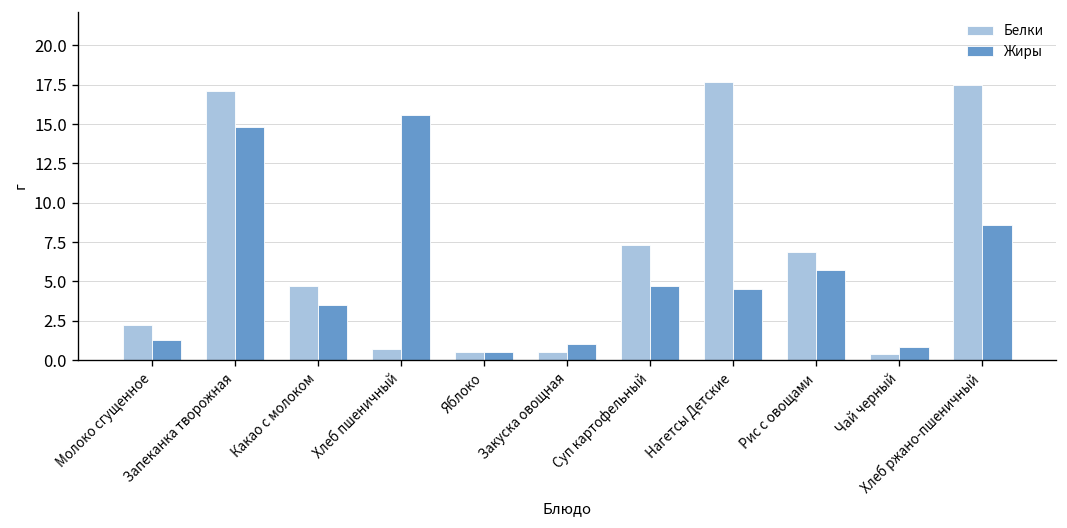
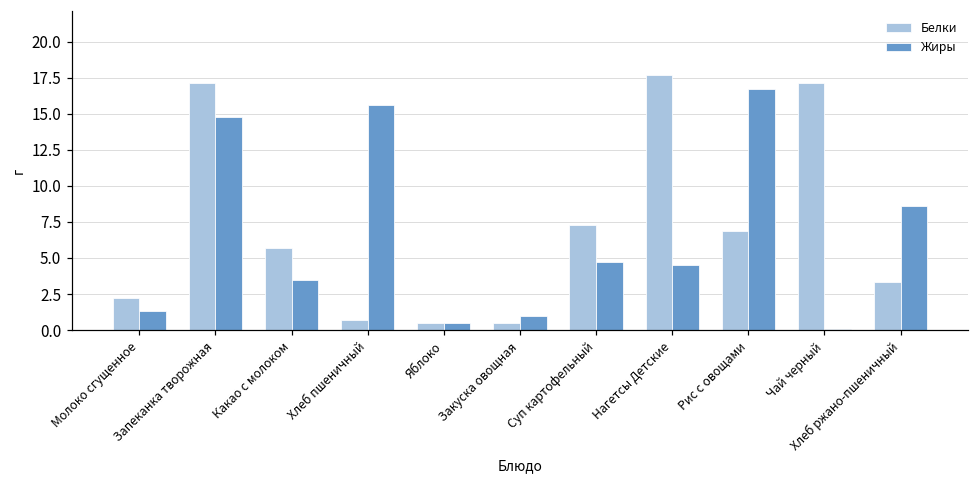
  {
    "Белки": {
      "Молоко сгущенное": 2.2,
      "Запеканка творожная": 17.1,
-     "Какао с молоком": 4.7,
+     "Какао с молоком": 5.7,
      "Хлеб пшеничный": 0.7,
      "Яблоко": 0.5,
      "Закуска овощная": 0.5,
      "Суп картофельный": 7.3,
      "Нагетсы Детские": 17.7,
      "Рис с овощами": 6.9,
-     "Чай черный": 0.4,
-     "Хлеб ржано-пшеничный": 17.5
+     "Чай черный": 17.1,
+     "Хлеб ржано-пшеничный": 3.3
    },
    "Жиры": {
      "Молоко сгущенное": 1.3,
      "Запеканка творожная": 14.8,
      "Какао с молоком": 3.5,
      "Хлеб пшеничный": 15.6,
      "Яблоко": 0.5,
      "Закуска овощная": 1.0,
      "Суп картофельный": 4.7,
      "Нагетсы Детские": 4.5,
-     "Рис с овощами": 5.7,
-     "Чай черный": 0.8,
+     "Рис с овощами": 16.7,
+     "Чай черный": 0.1,
      "Хлеб ржано-пшеничный": 8.6
    }
  }
